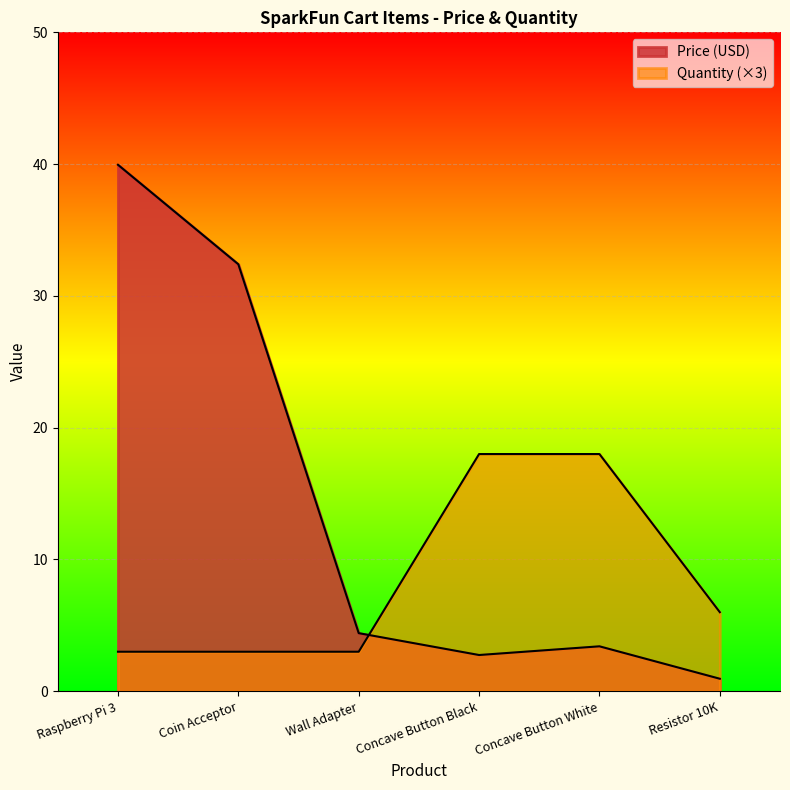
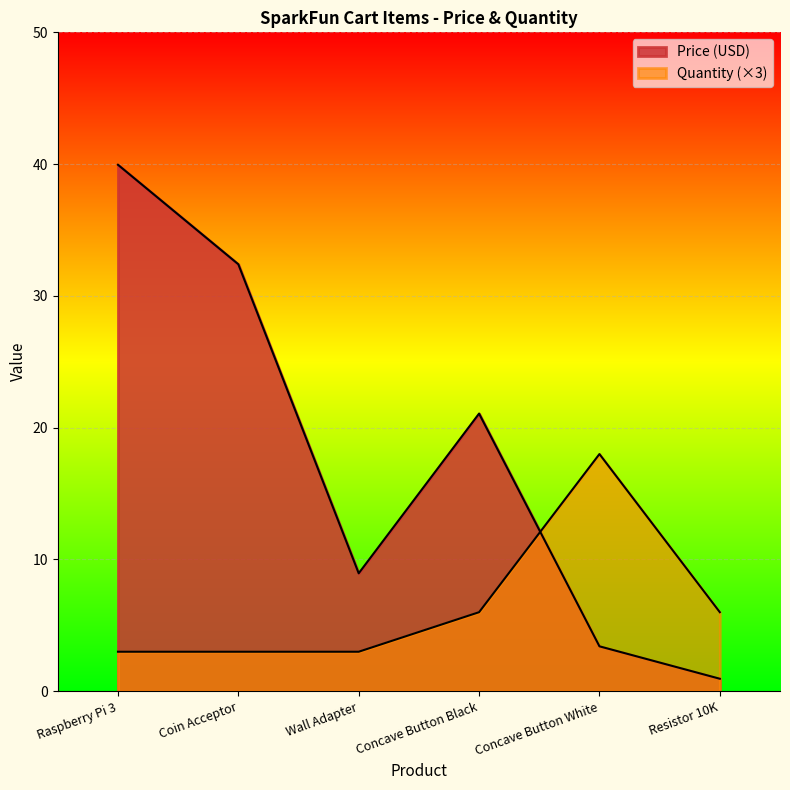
  {
    "Price (USD)": {
      "Raspberry Pi 3": 40.0,
      "Coin Acceptor": 32.4,
-     "Wall Adapter": 4.4,
-     "Concave Button Black": 2.8,
+     "Wall Adapter": 9.0,
+     "Concave Button Black": 21.1,
      "Concave Button White": 3.4,
      "Resistor 10K": 1.0
    },
    "Quantity (×3)": {
      "Raspberry Pi 3": 3.0,
      "Coin Acceptor": 3.0,
      "Wall Adapter": 3.0,
-     "Concave Button Black": 18.0,
+     "Concave Button Black": 6.0,
      "Concave Button White": 18.0,
      "Resistor 10K": 6.0
    }
  }
